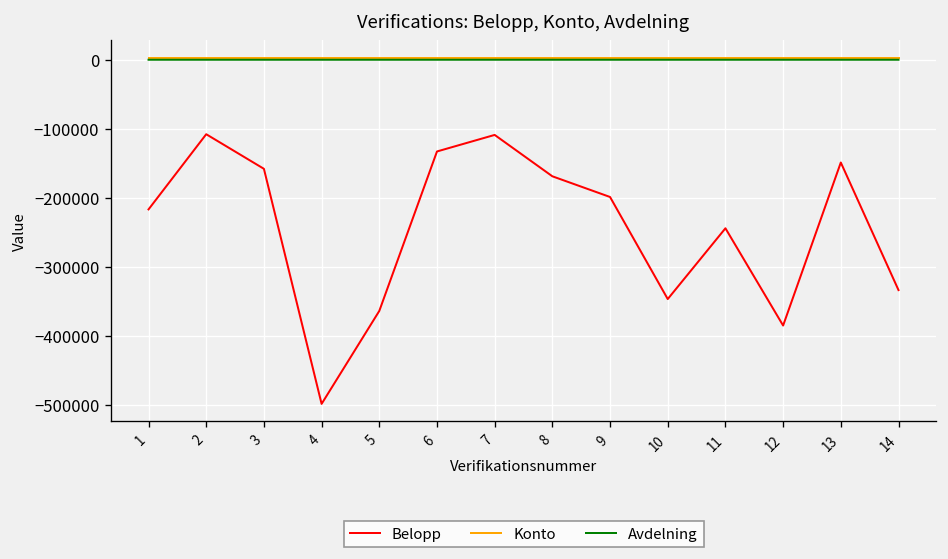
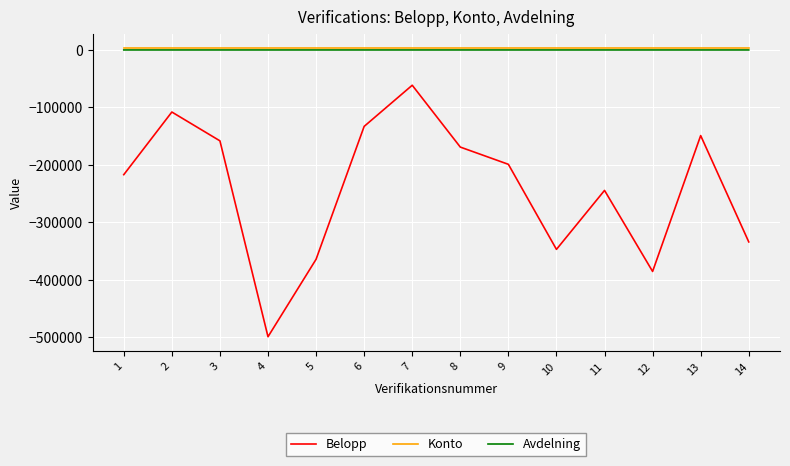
  {
    "Belopp": {
      "1": -220000,
      "2": -110000,
      "3": -160000,
      "4": -500000,
      "5": -360000,
      "6": -130000,
-     "7": -110000,
+     "7": -60000,
      "8": -170000,
      "9": -200000,
      "10": -350000,
      "11": -240000,
      "12": -390000,
      "13": -150000,
      "14": -330000
    }
  }
